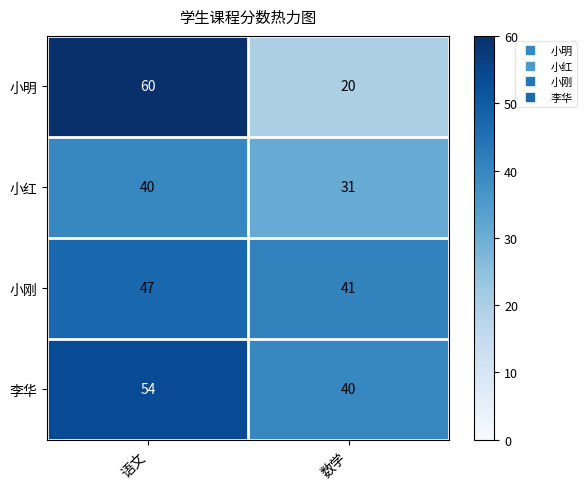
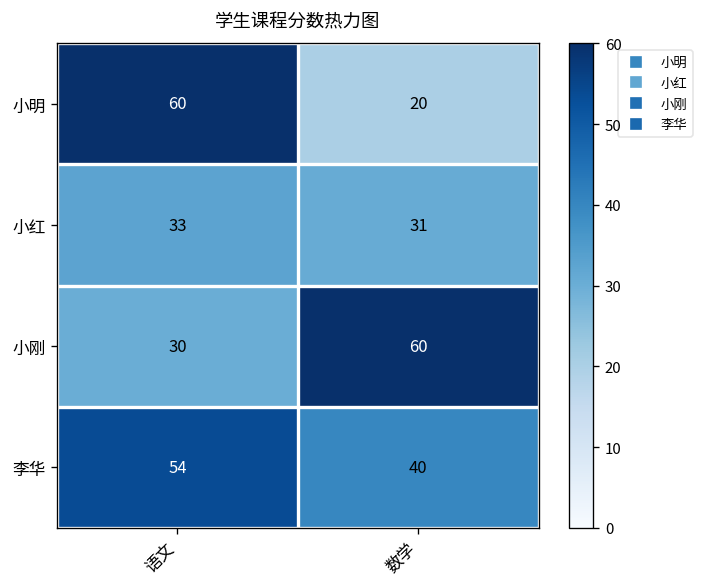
  {
    "小明": {
      "语文": 60,
      "数学": 20
    },
    "小红": {
-     "语文": 40,
+     "语文": 33,
      "数学": 31
    },
    "小刚": {
-     "语文": 47,
-     "数学": 41
+     "语文": 30,
+     "数学": 60
    },
    "李华": {
      "语文": 54,
      "数学": 40
    }
  }
